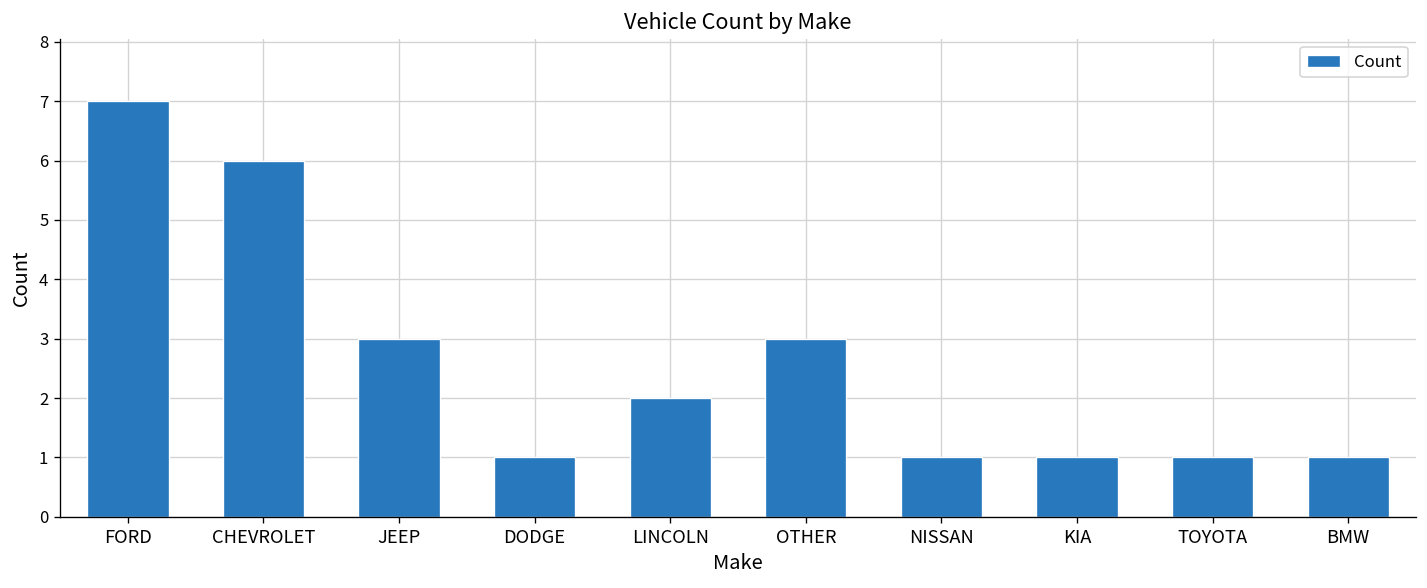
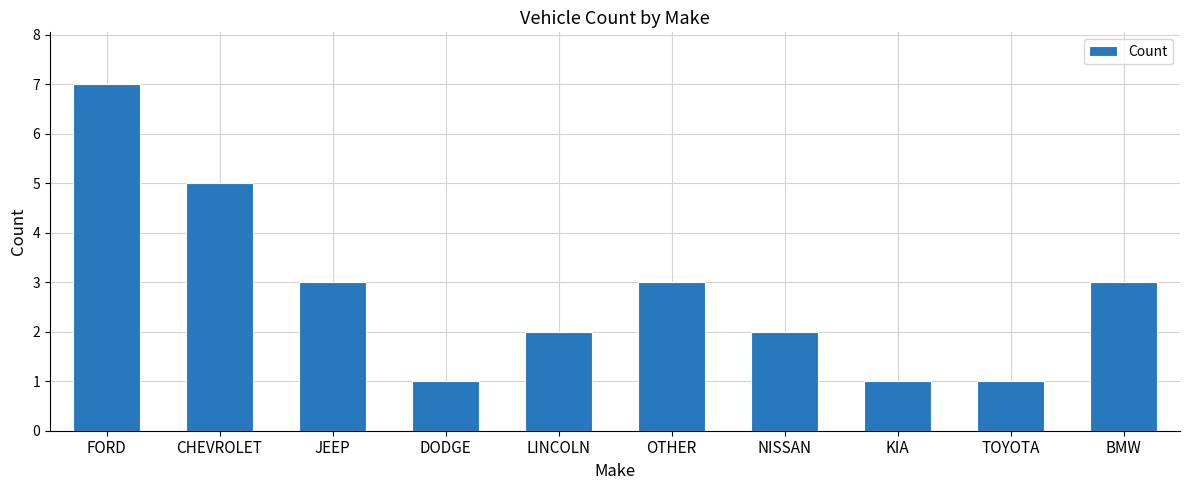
  {
    "FORD": 7,
-   "CHEVROLET": 6,
+   "CHEVROLET": 5,
    "JEEP": 3,
    "DODGE": 1,
    "LINCOLN": 2,
    "OTHER": 3,
-   "NISSAN": 1,
+   "NISSAN": 2,
    "KIA": 1,
    "TOYOTA": 1,
-   "BMW": 1
+   "BMW": 3
  }
